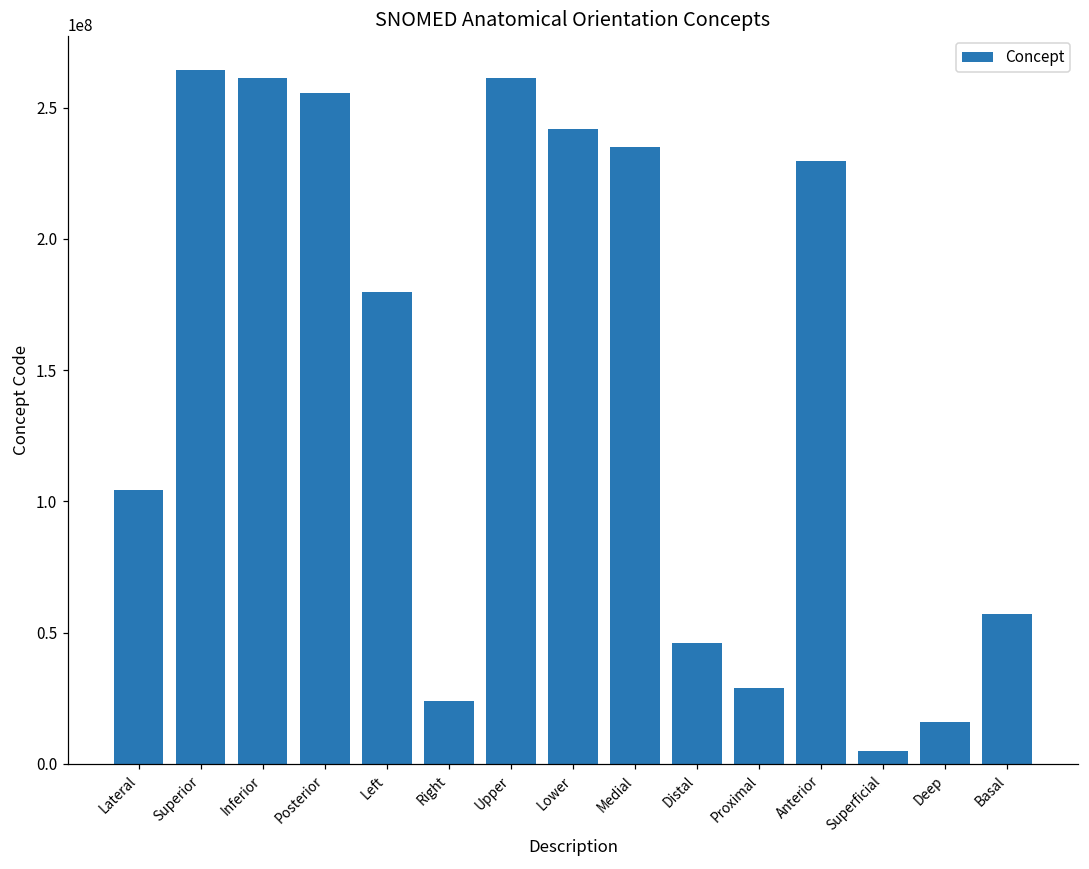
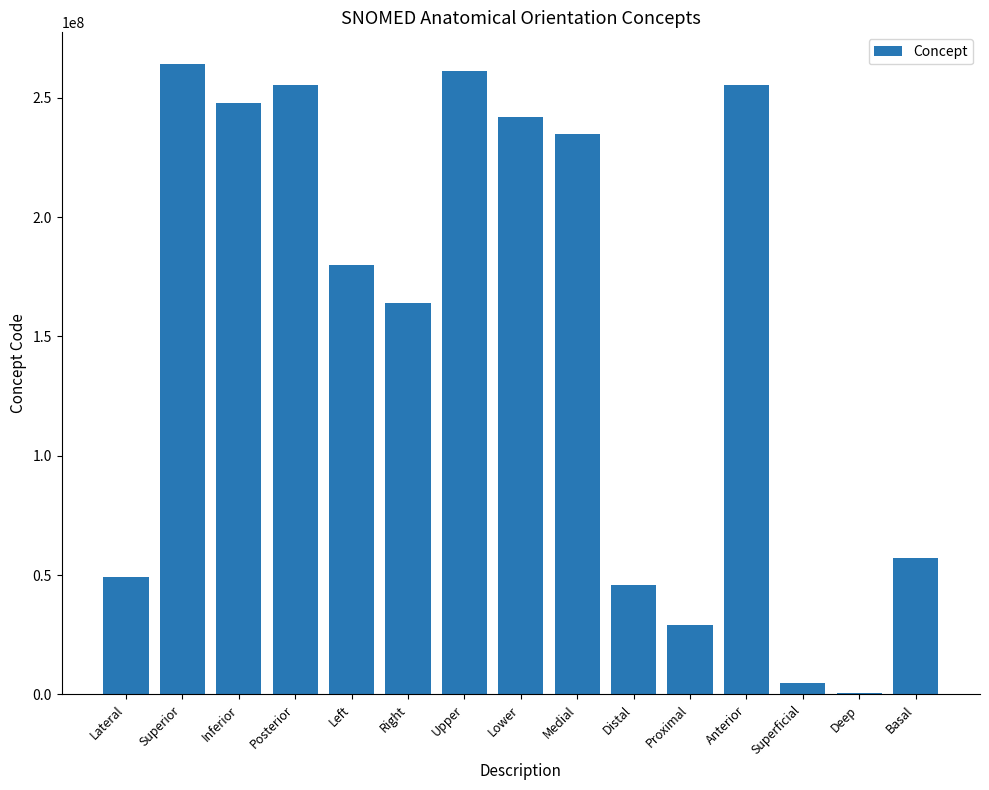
  {
-   "Lateral": 104000000,
+   "Lateral": 49000000,
    "Superior": 264000000,
-   "Inferior": 261000000,
+   "Inferior": 248000000,
    "Posterior": 256000000,
    "Left": 180000000,
-   "Right": 24000000,
+   "Right": 164000000,
    "Upper": 261000000,
    "Lower": 242000000,
    "Medial": 235000000,
    "Distal": 46000000,
    "Proximal": 29000000,
-   "Anterior": 230000000,
+   "Anterior": 256000000,
    "Superficial": 5000000,
-   "Deep": 16000000,
+   "Deep": 1000000,
    "Basal": 57000000
  }
